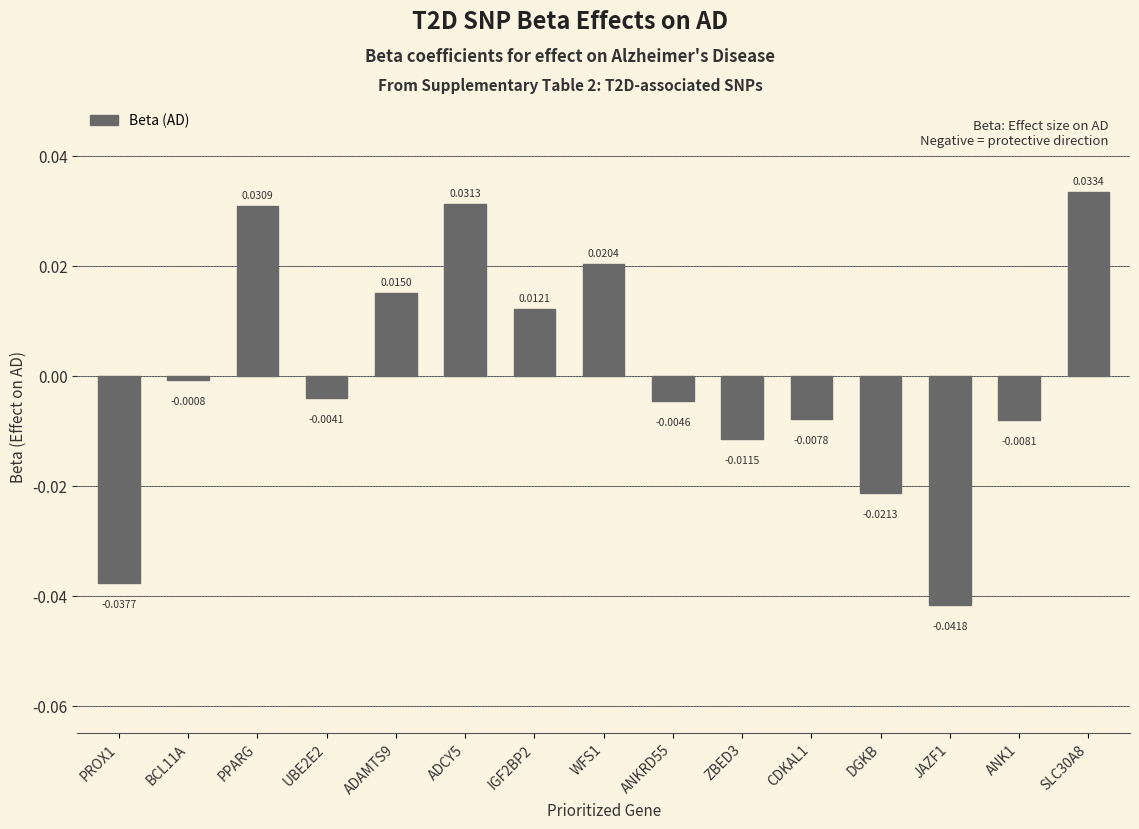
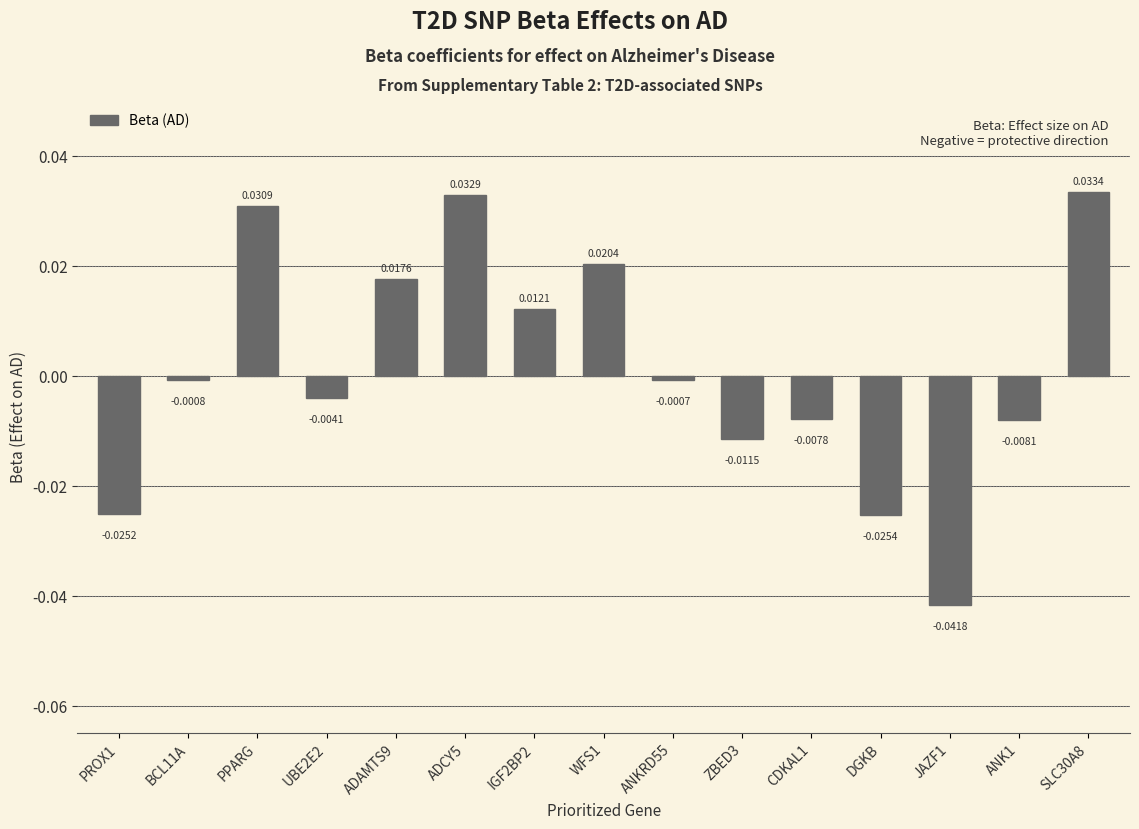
  {
-   "PROX1": -0.0377,
+   "PROX1": -0.0252,
    "BCL11A": -0.0008,
    "PPARG": 0.0309,
    "UBE2E2": -0.0041,
-   "ADAMTS9": 0.0150,
-   "ADCY5": 0.0313,
+   "ADAMTS9": 0.0176,
+   "ADCY5": 0.0329,
    "IGF2BP2": 0.0121,
    "WFS1": 0.0204,
-   "ANKRD55": -0.0046,
+   "ANKRD55": -0.0007,
    "ZBED3": -0.0115,
    "CDKAL1": -0.0078,
-   "DGKB": -0.0213,
+   "DGKB": -0.0254,
    "JAZF1": -0.0418,
    "ANK1": -0.0081,
    "SLC30A8": 0.0334
  }
